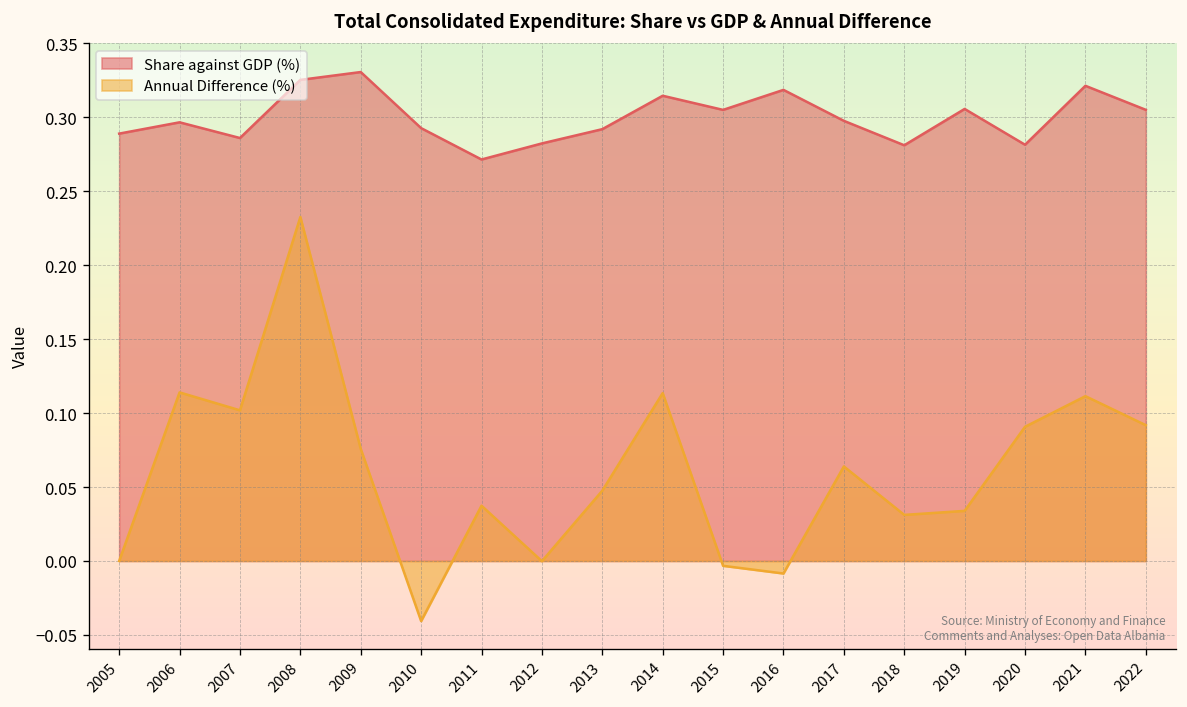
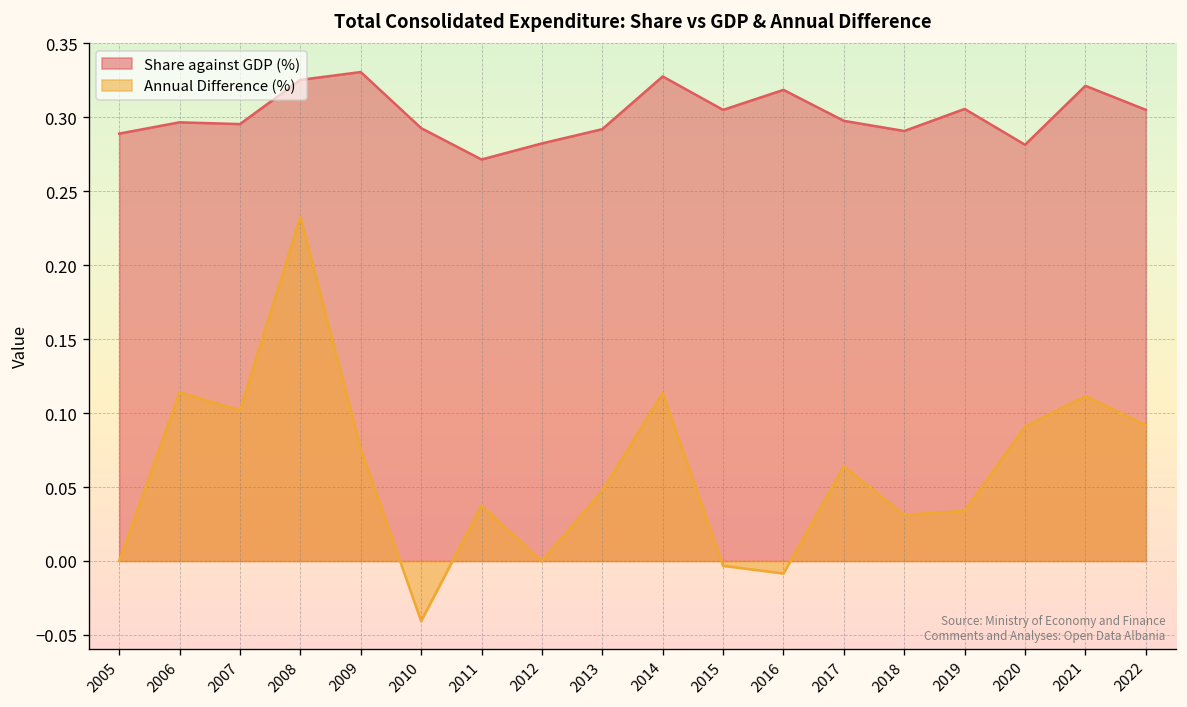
  {
    "Share against GDP (%)": {
      "2005": 0.289,
      "2006": 0.297,
-     "2007": 0.286,
+     "2007": 0.295,
      "2009": 0.331,
      "2010": 0.293,
      "2011": 0.271,
      "2012": 0.282,
      "2013": 0.292,
-     "2014": 0.315,
+     "2014": 0.328,
      "2015": 0.305,
      "2016": 0.318,
      "2017": 0.298,
-     "2018": 0.281,
+     "2018": 0.291,
      "2019": 0.306,
      "2020": 0.281,
      "2021": 0.321,
      "2022": 0.305
    }
  }
